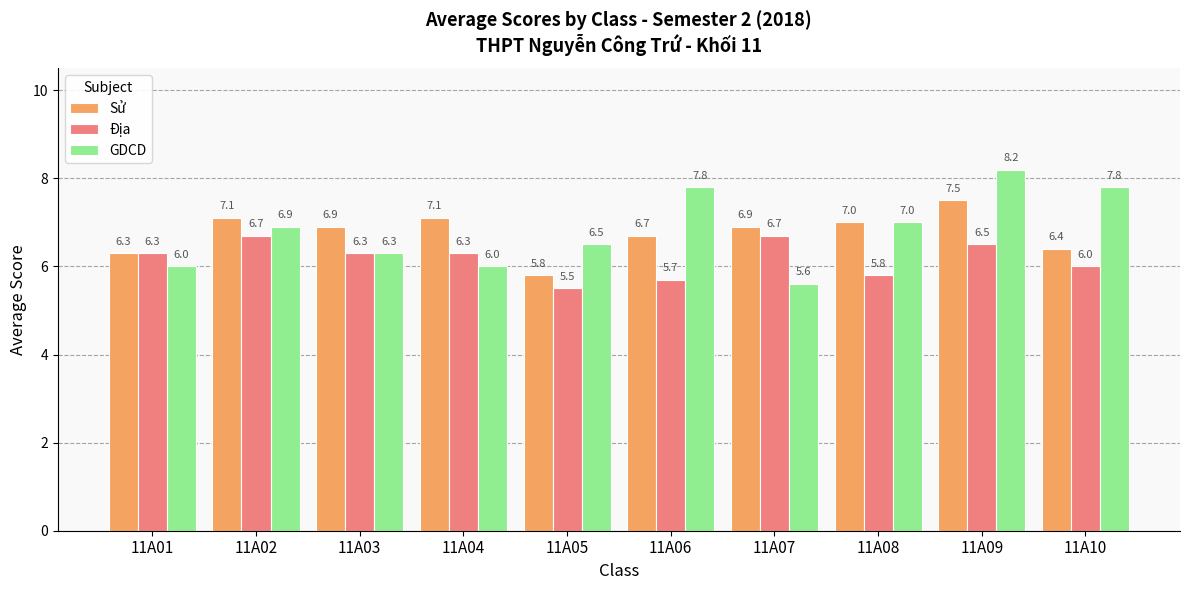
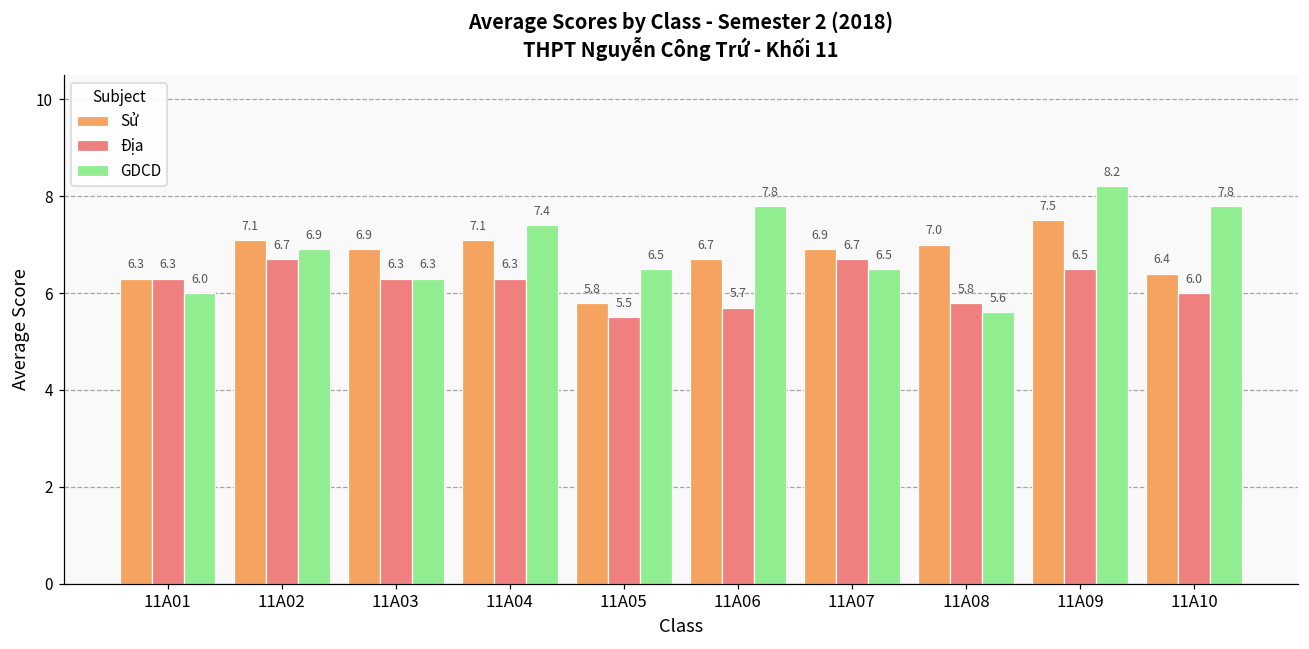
  {
    "GDCD": {
      "11A01": 6.0,
      "11A02": 6.9,
      "11A03": 6.3,
-     "11A04": 6.0,
+     "11A04": 7.4,
      "11A05": 6.5,
      "11A06": 7.8,
-     "11A07": 5.6,
-     "11A08": 7.0,
+     "11A07": 6.5,
+     "11A08": 5.6,
      "11A09": 8.2,
      "11A10": 7.8
    }
  }
